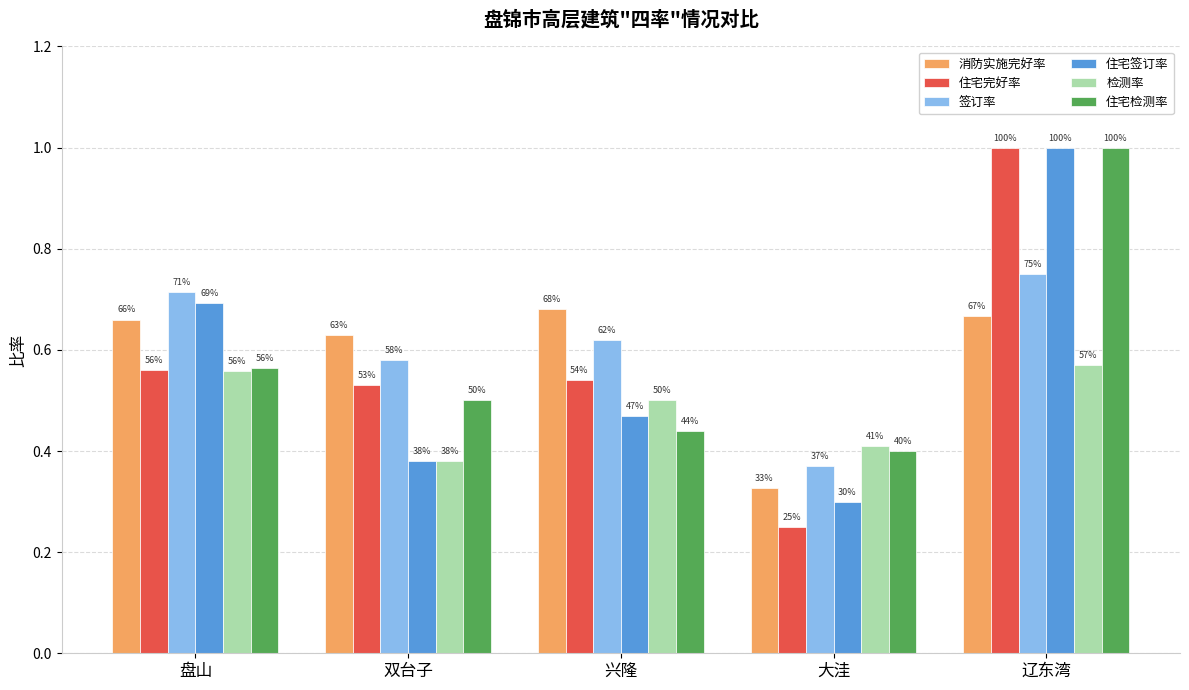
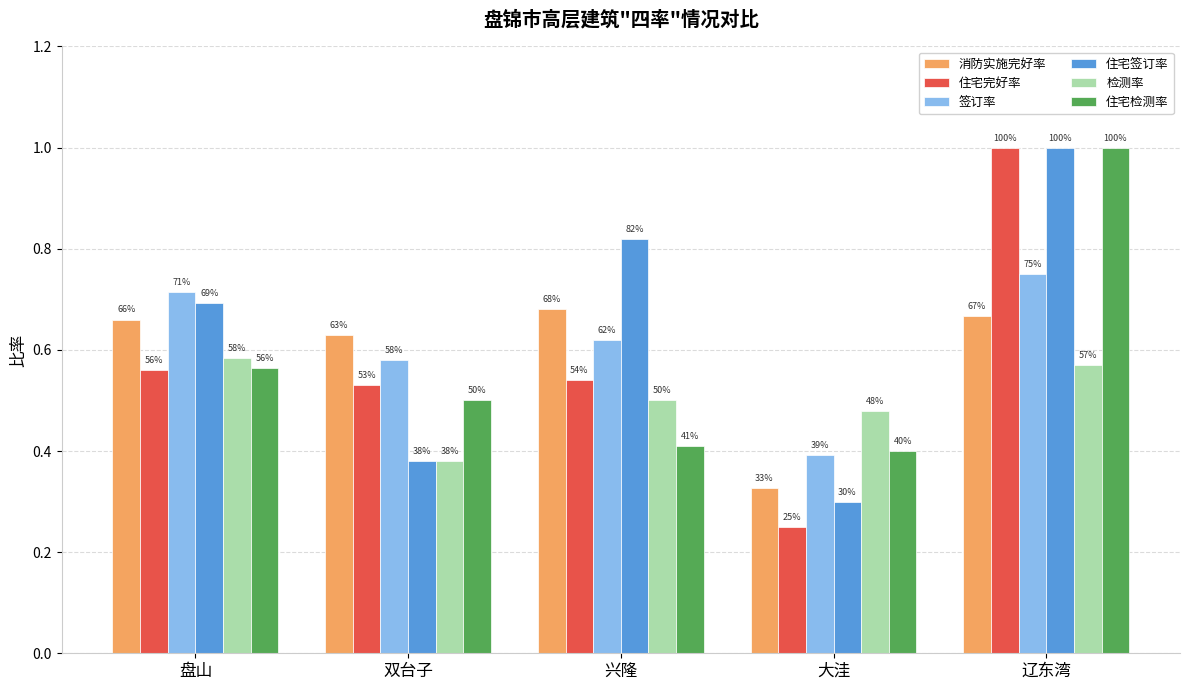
  {
    "消防实施完好率": {
      "盘山": "66%",
      "双台子": "63%",
      "兴隆": "68%",
      "大洼": "33%",
      "辽东湾": "67%"
    },
    "住宅完好率": {
      "盘山": "56%",
      "双台子": "53%",
      "兴隆": "54%",
      "大洼": "25%",
      "辽东湾": "100%"
    },
    "签订率": {
      "盘山": "71%",
      "双台子": "58%",
      "兴隆": "62%",
-     "大洼": "37%",
+     "大洼": "39%",
      "辽东湾": "75%"
    },
    "住宅签订率": {
      "盘山": "69%",
      "双台子": "38%",
-     "兴隆": "47%",
+     "兴隆": "82%",
      "大洼": "30%",
      "辽东湾": "100%"
    },
    "检测率": {
-     "盘山": "56%",
+     "盘山": "58%",
      "双台子": "38%",
      "兴隆": "50%",
-     "大洼": "41%",
+     "大洼": "48%",
      "辽东湾": "57%"
    },
    "住宅检测率": {
      "盘山": "56%",
      "双台子": "50%",
-     "兴隆": "44%",
+     "兴隆": "41%",
      "大洼": "40%",
      "辽东湾": "100%"
    }
  }
